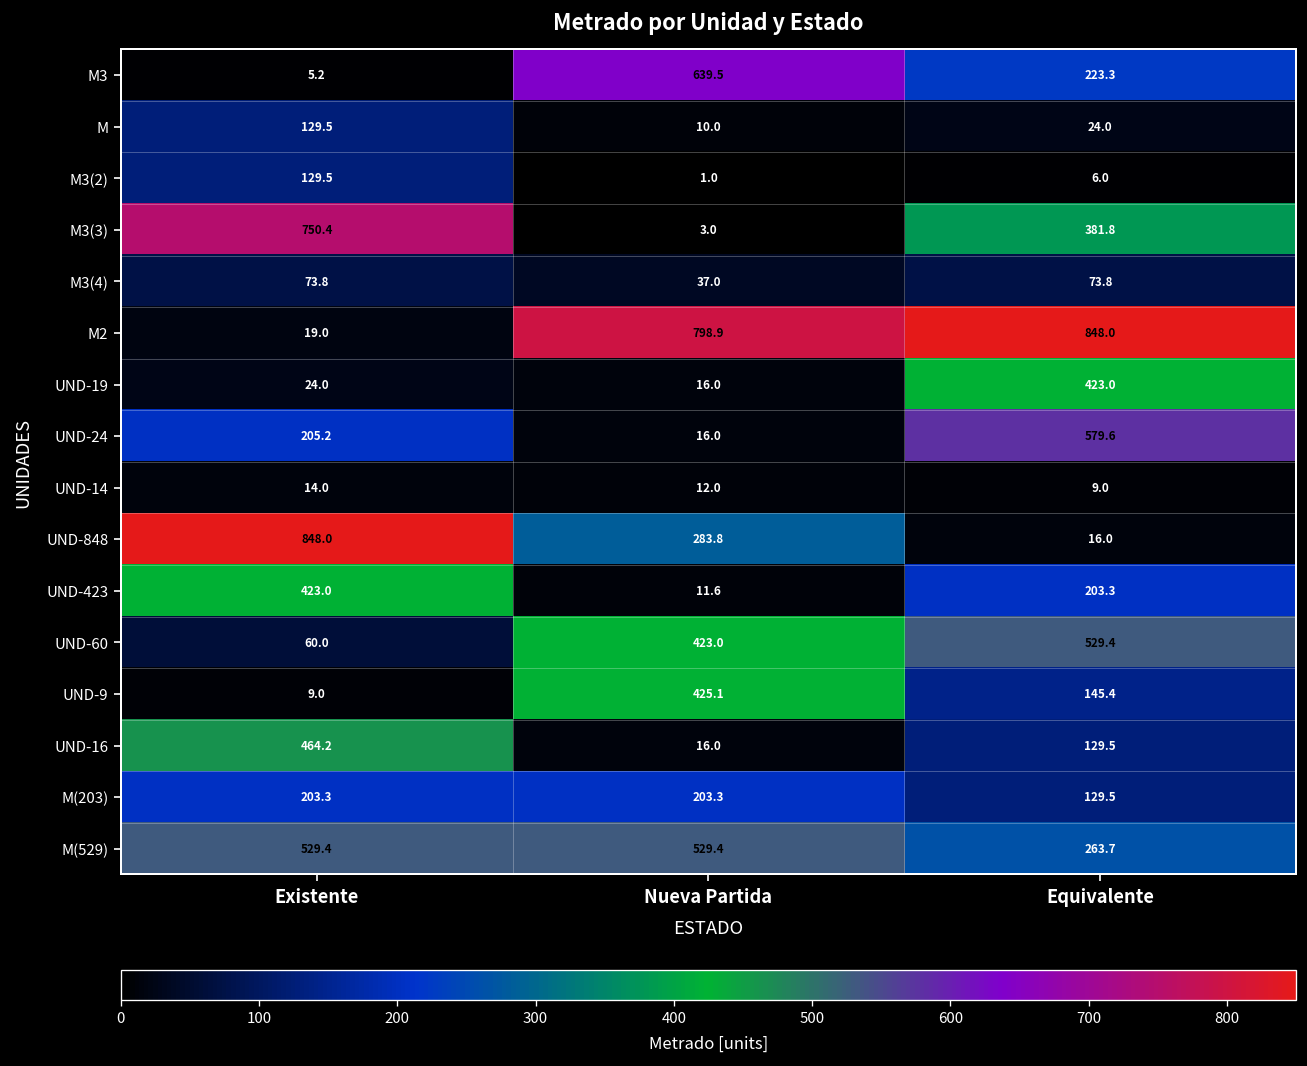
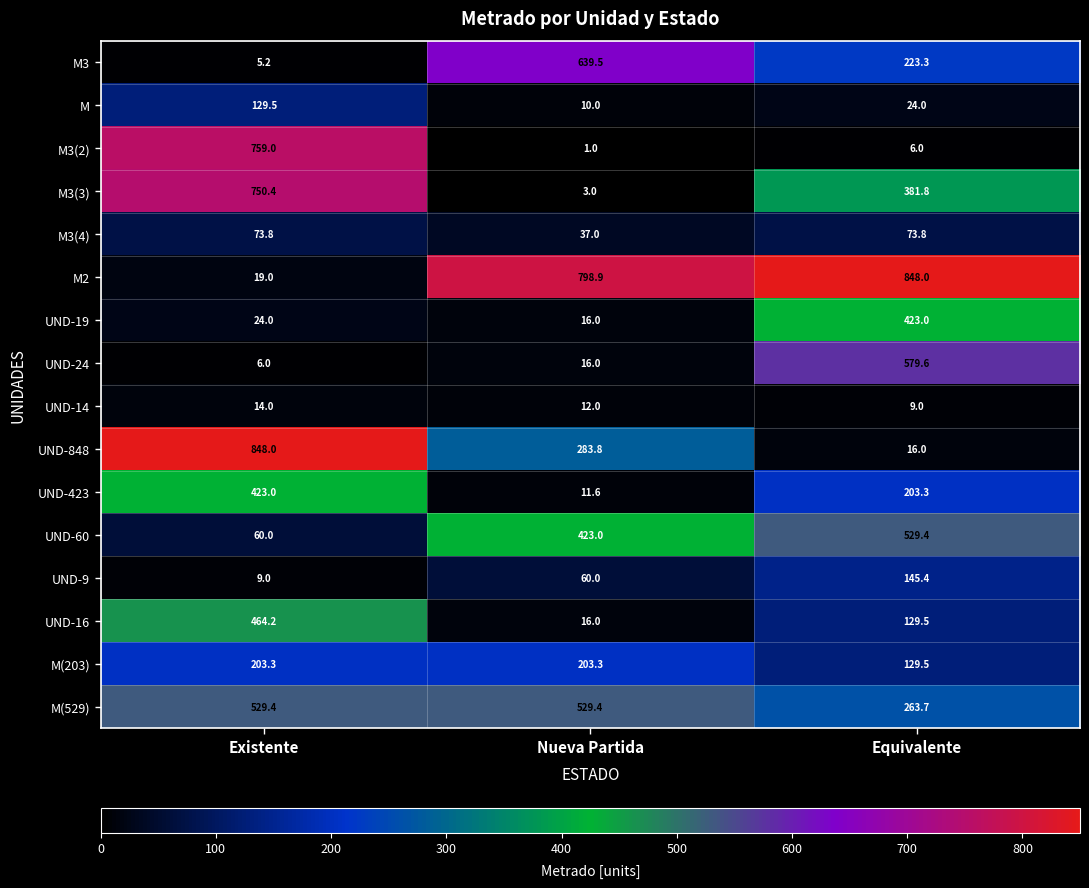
  {
    "M3": {
      "Existente": 5.2,
      "Nueva Partida": 639.5,
      "Equivalente": 223.3
    },
    "M": {
      "Existente": 129.5,
      "Nueva Partida": 10.0,
      "Equivalente": 24.0
    },
    "M3(2)": {
-     "Existente": 129.5,
+     "Existente": 759.0,
      "Nueva Partida": 1.0,
      "Equivalente": 6.0
    },
    "M3(3)": {
      "Existente": 750.4,
      "Nueva Partida": 3.0,
      "Equivalente": 381.8
    },
    "M3(4)": {
      "Existente": 73.8,
      "Nueva Partida": 37.0,
      "Equivalente": 73.8
    },
    "M2": {
      "Existente": 19.0,
      "Nueva Partida": 798.9,
      "Equivalente": 848.0
    },
    "UND-19": {
      "Existente": 24.0,
      "Nueva Partida": 16.0,
      "Equivalente": 423.0
    },
    "UND-24": {
-     "Existente": 205.2,
+     "Existente": 6.0,
      "Nueva Partida": 16.0,
      "Equivalente": 579.6
    },
    "UND-14": {
      "Existente": 14.0,
      "Nueva Partida": 12.0,
      "Equivalente": 9.0
    },
    "UND-848": {
      "Existente": 848.0,
      "Nueva Partida": 283.8,
      "Equivalente": 16.0
    },
    "UND-423": {
      "Existente": 423.0,
      "Nueva Partida": 11.6,
      "Equivalente": 203.3
    },
    "UND-60": {
      "Existente": 60.0,
      "Nueva Partida": 423.0,
      "Equivalente": 529.4
    },
    "UND-9": {
      "Existente": 9.0,
-     "Nueva Partida": 425.1,
+     "Nueva Partida": 60.0,
      "Equivalente": 145.4
    },
    "UND-16": {
      "Existente": 464.2,
      "Nueva Partida": 16.0,
      "Equivalente": 129.5
    },
    "M(203)": {
      "Existente": 203.3,
      "Nueva Partida": 203.3,
      "Equivalente": 129.5
    },
    "M(529)": {
      "Existente": 529.4,
      "Nueva Partida": 529.4,
      "Equivalente": 263.7
    }
  }
